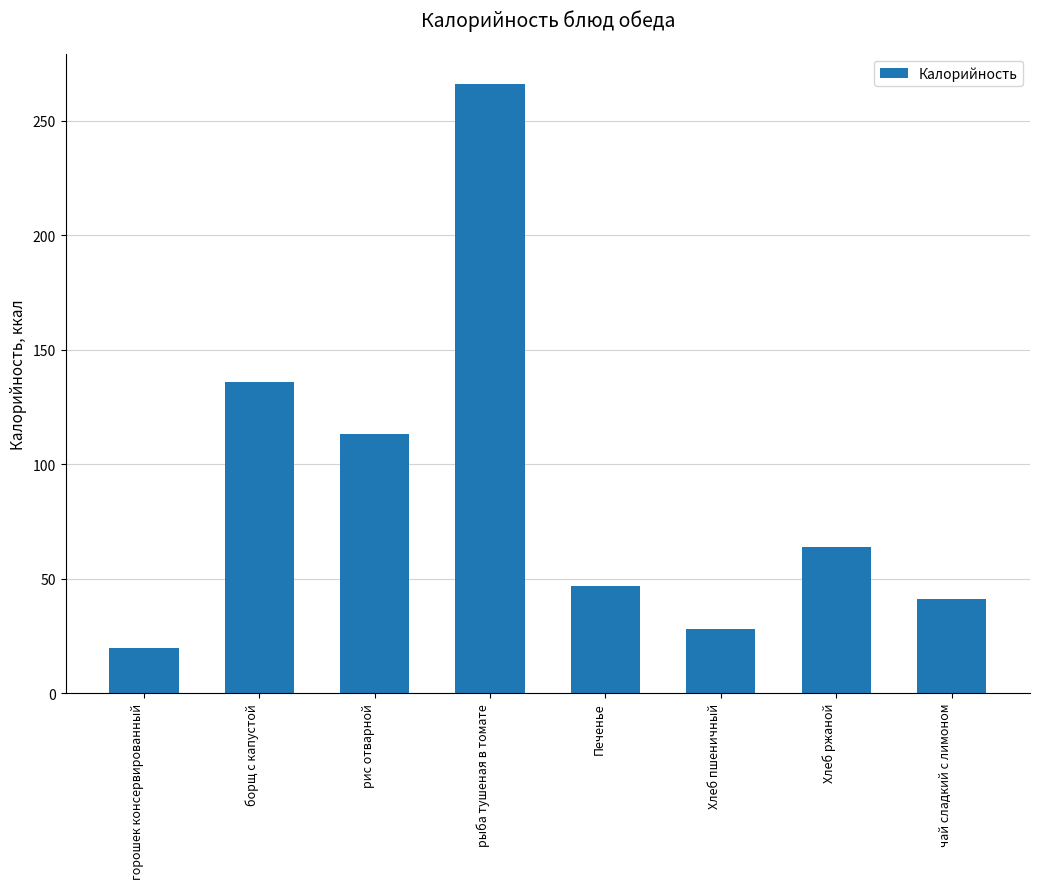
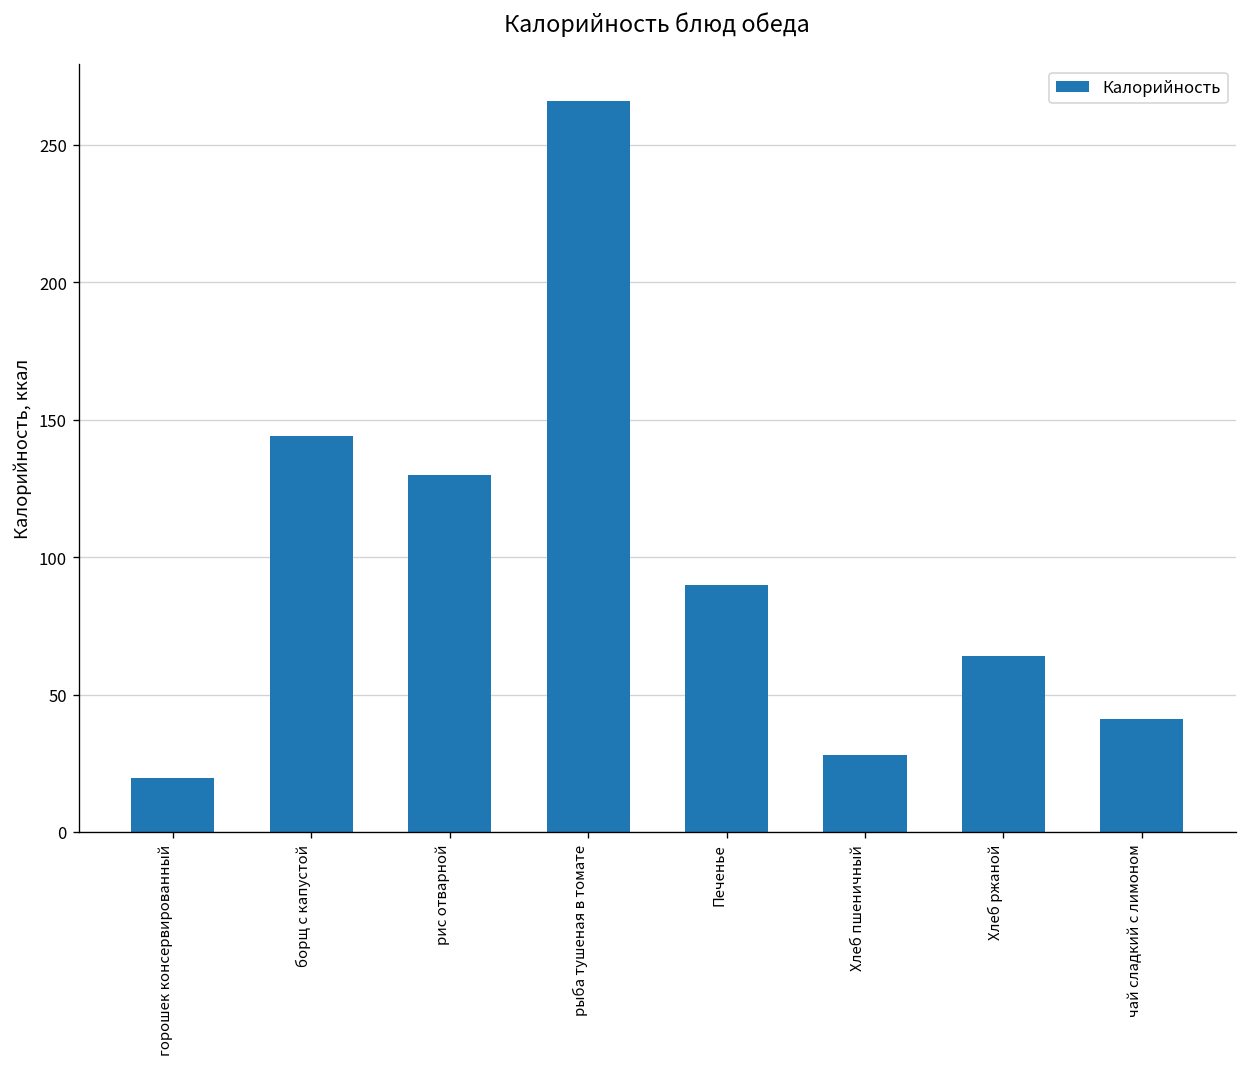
  {
    "горошек консервированный": 20,
-   "борщ с капустой": 136,
-   "рис отварной": 113,
+   "борщ с капустой": 144,
+   "рис отварной": 130,
    "рыба тушеная в томате": 266,
-   "Печенье": 47,
+   "Печенье": 90,
    "Хлеб пшеничный": 28,
    "Хлеб ржаной": 64,
    "чай сладкий с лимоном": 41
  }
